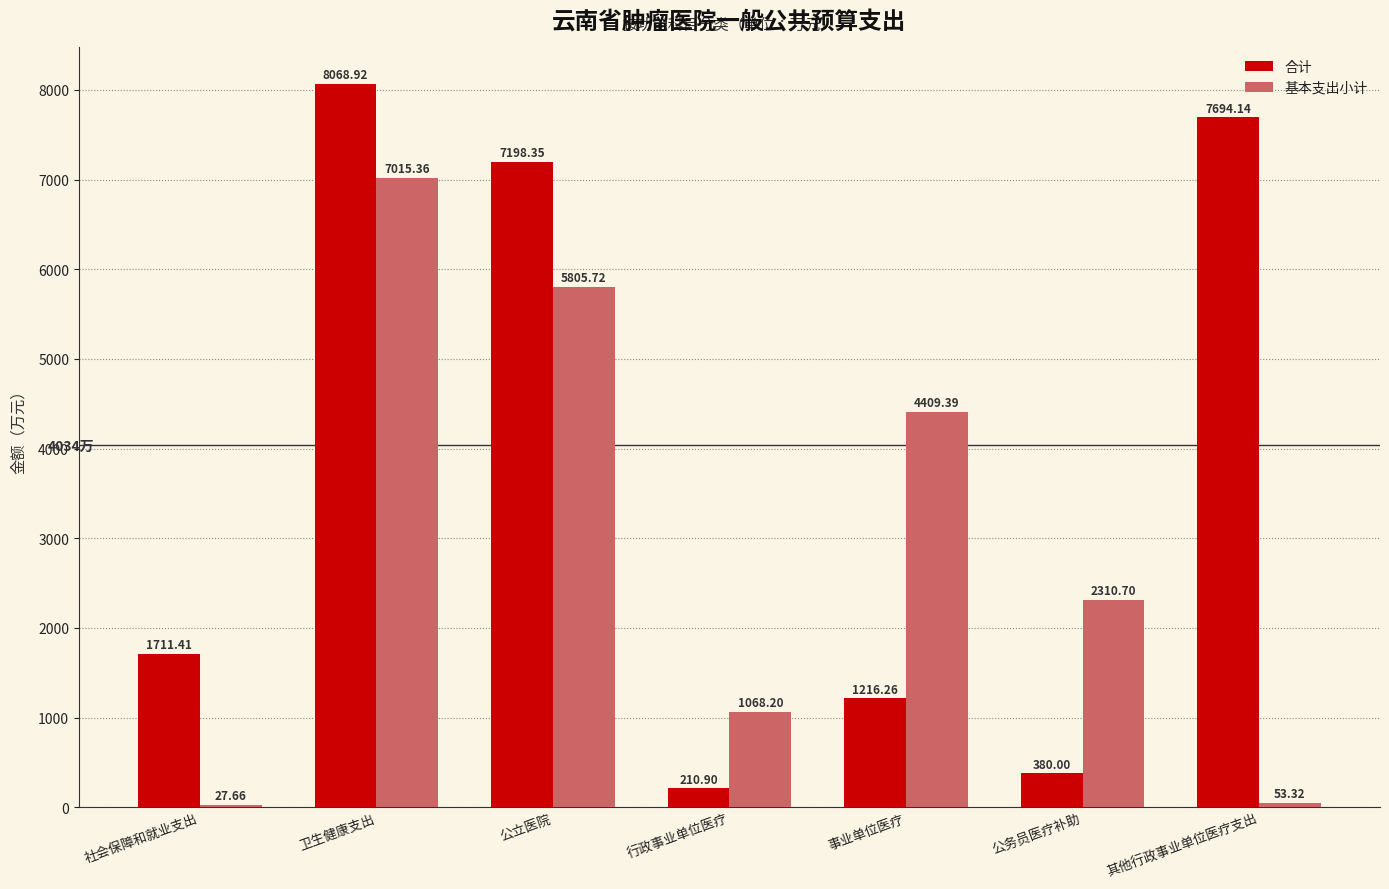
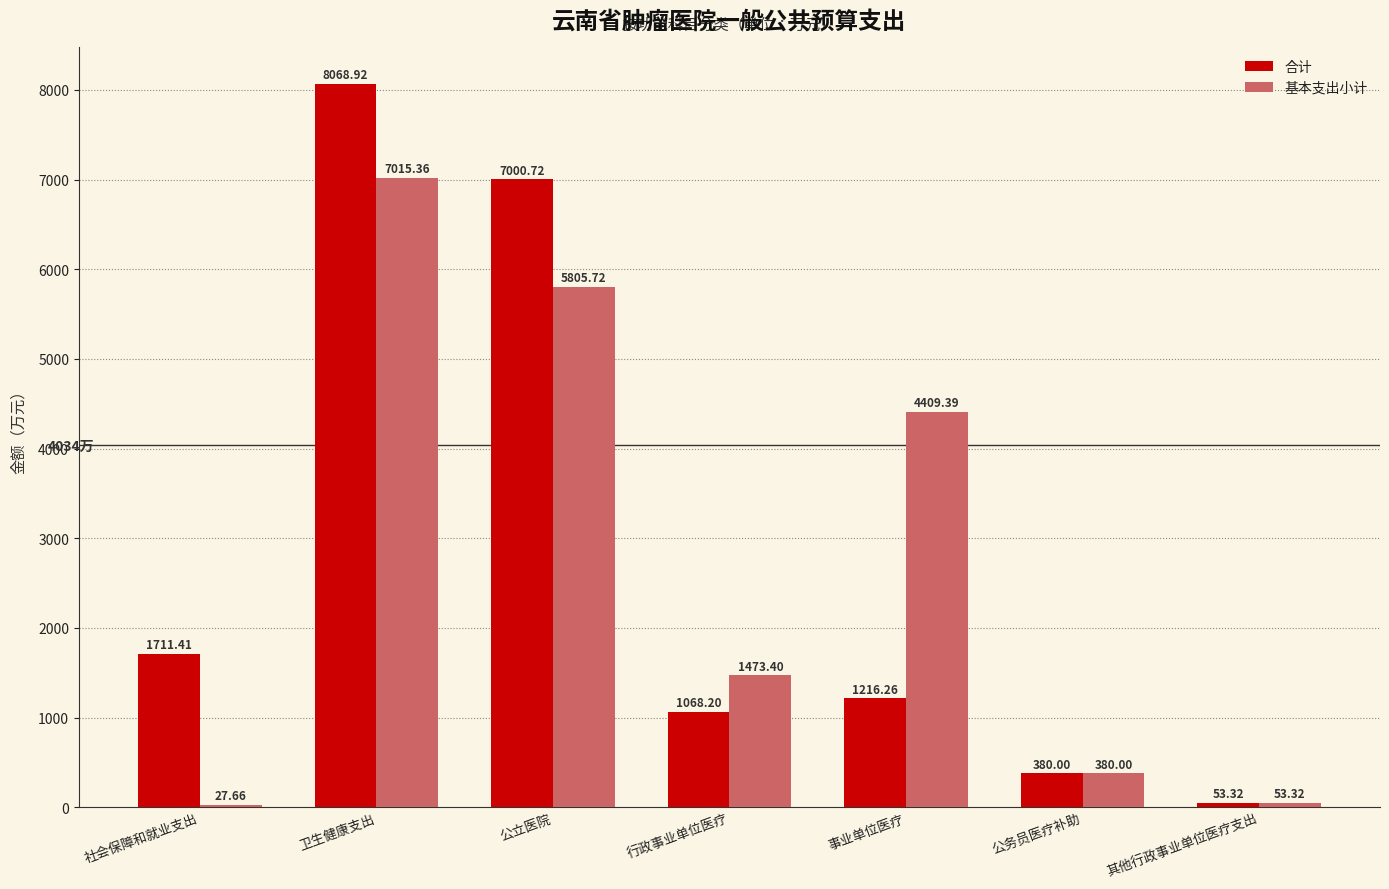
  {
    "合计": {
      "社会保障和就业支出": 1711.41,
      "卫生健康支出": 8068.92,
-     "公立医院": 7198.35,
-     "行政事业单位医疗": 210.90,
+     "公立医院": 7000.72,
+     "行政事业单位医疗": 1068.20,
      "事业单位医疗": 1216.26,
      "公务员医疗补助": 380.00,
-     "其他行政事业单位医疗支出": 7694.14
+     "其他行政事业单位医疗支出": 53.32
    },
    "基本支出小计": {
      "社会保障和就业支出": 27.66,
      "卫生健康支出": 7015.36,
      "公立医院": 5805.72,
-     "行政事业单位医疗": 1068.20,
+     "行政事业单位医疗": 1473.40,
      "事业单位医疗": 4409.39,
-     "公务员医疗补助": 2310.70,
+     "公务员医疗补助": 380.00,
      "其他行政事业单位医疗支出": 53.32
    }
  }
